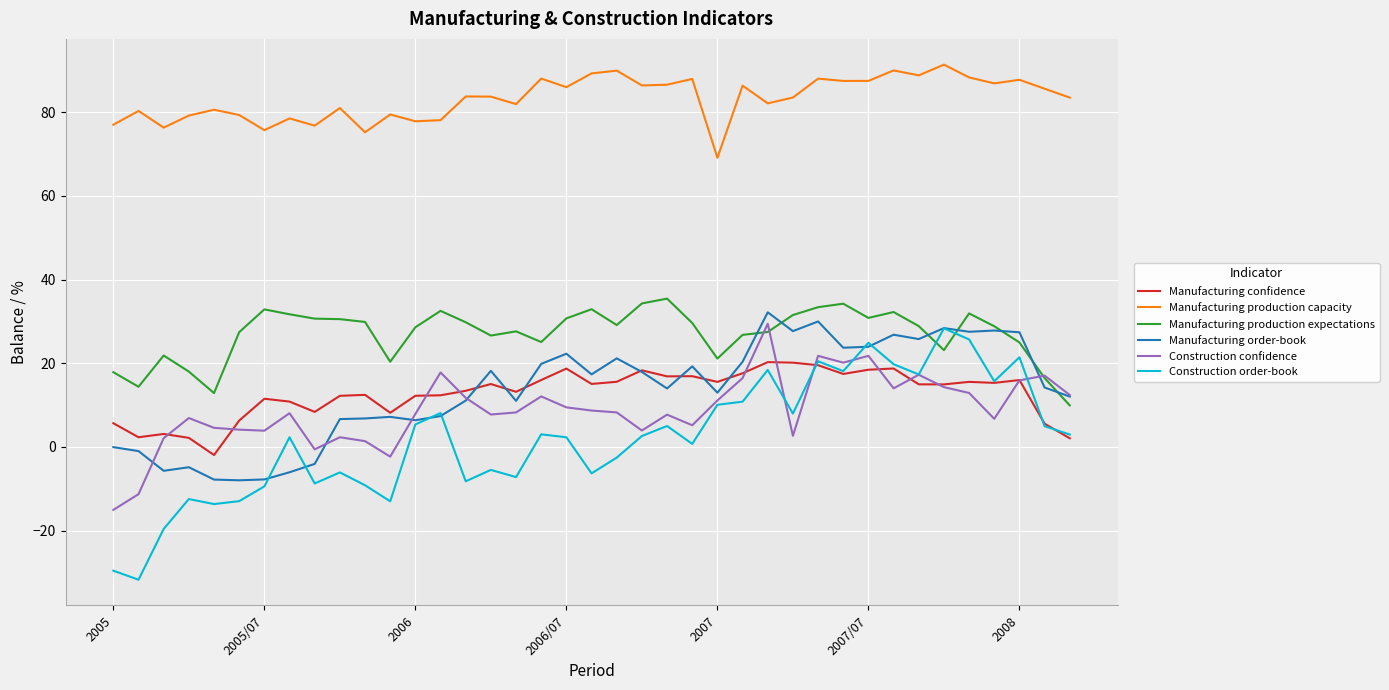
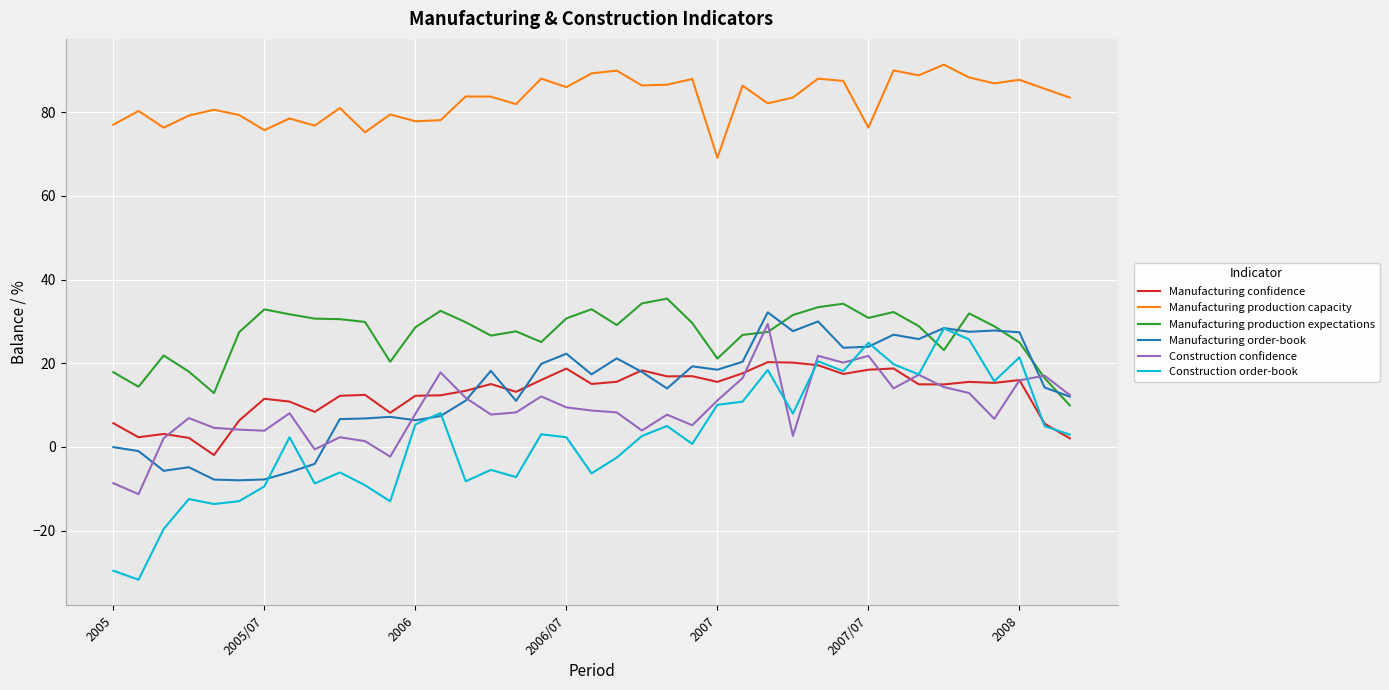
  {
    "Manufacturing confidence": {
      "2005": 6,
      "2005/07": 12,
      "2006": 12,
      "2006/07": 19,
      "2007": 16,
      "2007/07": 18
    },
    "Manufacturing production capacity": {
      "2005": 77,
      "2005/07": 76,
      "2006": 78,
      "2006/07": 86,
      "2007": 69,
-     "2007/07": 88,
+     "2007/07": 76,
      "2008": 88
    },
    "Manufacturing production expectations": {
      "2005": 18,
      "2005/07": 33,
      "2006": 29,
      "2006/07": 31,
      "2007": 21,
      "2007/07": 31,
      "2008": 25
    },
    "Manufacturing order-book": {
      "2005": 0,
      "2005/07": -8,
      "2006": 6,
      "2006/07": 22,
-     "2007": 13,
+     "2007": 18,
      "2007/07": 24,
      "2008": 27
    },
    "Construction confidence": {
-     "2005": -15,
+     "2005": -9,
      "2005/07": 4,
      "2006": 8,
      "2006/07": 9,
      "2007": 11,
      "2007/07": 22
    },
    "Construction order-book": {
      "2005": -30,
      "2005/07": -9,
      "2006": 5,
      "2006/07": 2,
      "2007": 10,
      "2007/07": 25,
      "2008": 21
    }
  }
